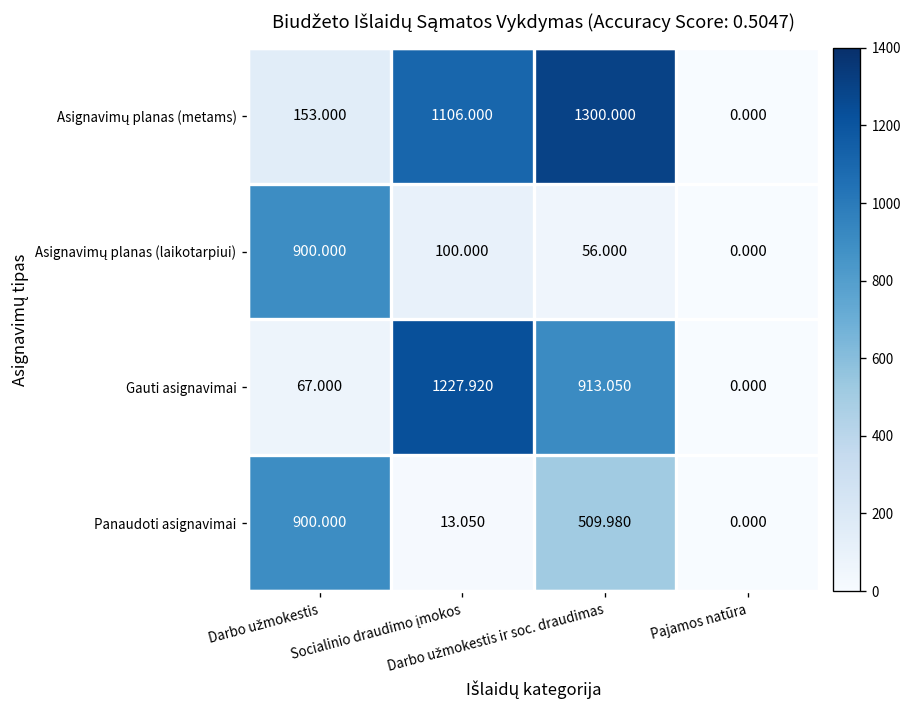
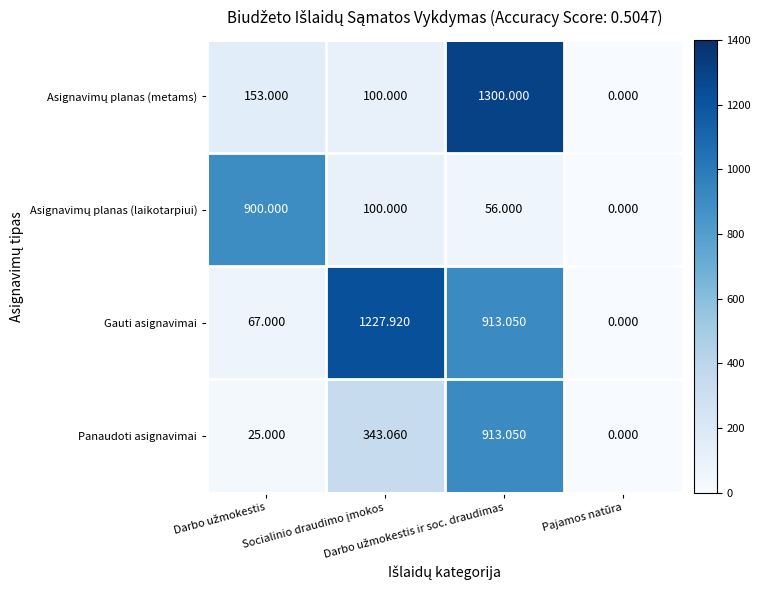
  {
    "Asignavimų planas (metams)": {
      "Darbo užmokestis": 153.000,
-     "Socialinio draudimo įmokos": 1106.000,
+     "Socialinio draudimo įmokos": 100.000,
      "Darbo užmokestis ir soc. draudimas": 1300.000,
      "Pajamos natūra": 0.000
    },
    "Asignavimų planas (laikotarpiui)": {
      "Darbo užmokestis": 900.000,
      "Socialinio draudimo įmokos": 100.000,
      "Darbo užmokestis ir soc. draudimas": 56.000,
      "Pajamos natūra": 0.000
    },
    "Gauti asignavimai": {
      "Darbo užmokestis": 67.000,
      "Socialinio draudimo įmokos": 1227.920,
      "Darbo užmokestis ir soc. draudimas": 913.050,
      "Pajamos natūra": 0.000
    },
    "Panaudoti asignavimai": {
-     "Darbo užmokestis": 900.000,
-     "Socialinio draudimo įmokos": 13.050,
-     "Darbo užmokestis ir soc. draudimas": 509.980,
+     "Darbo užmokestis": 25.000,
+     "Socialinio draudimo įmokos": 343.060,
+     "Darbo užmokestis ir soc. draudimas": 913.050,
      "Pajamos natūra": 0.000
    }
  }
